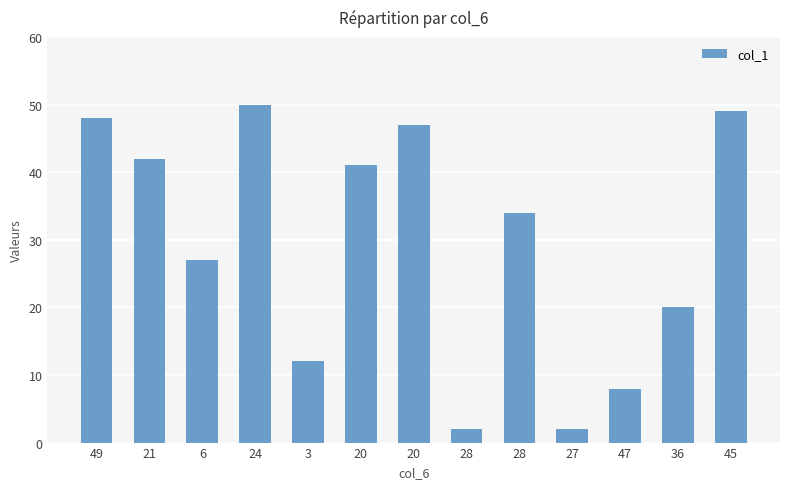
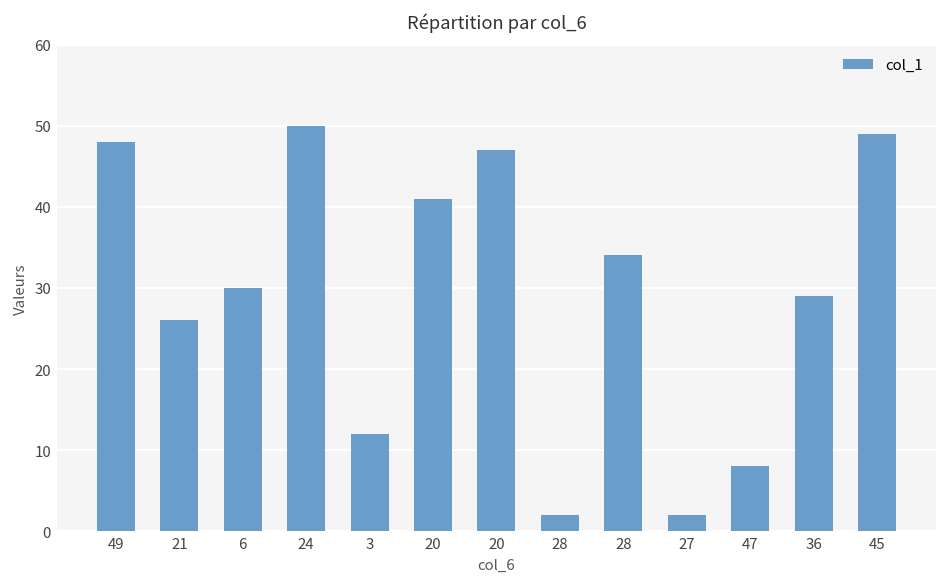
  {
    "49": 48,
-   "21": 42,
-   "6": 27,
+   "21": 26,
+   "6": 30,
    "24": 50,
    "3": 12,
    "27": 2,
    "47": 8,
-   "36": 20,
+   "36": 29,
    "45": 49
  }
